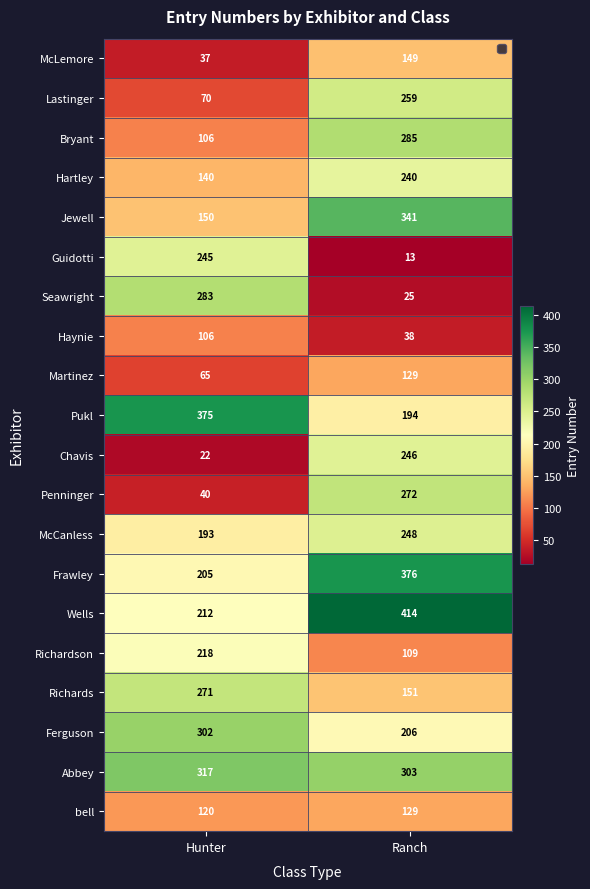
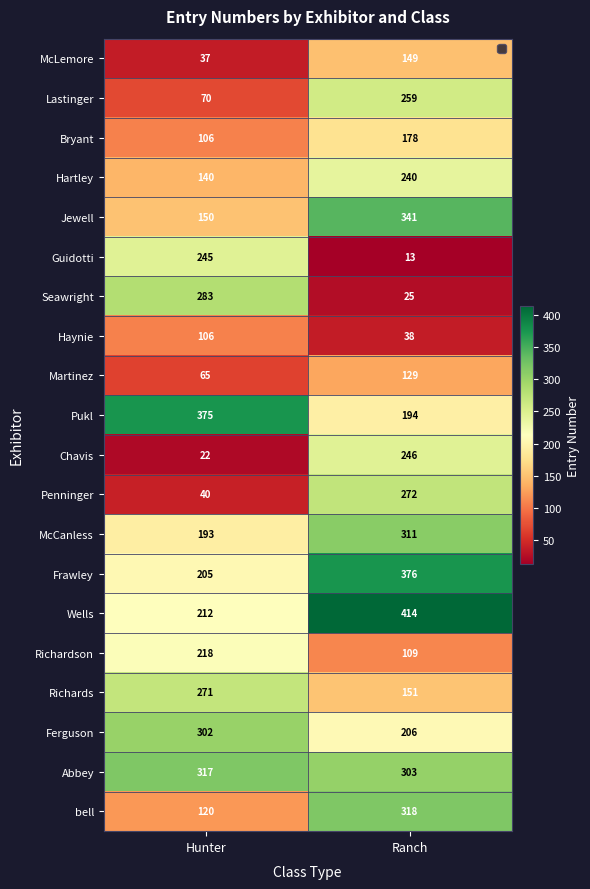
  {
    "McLemore": {
      "Hunter": 37,
      "Ranch": 149
    },
    "Lastinger": {
      "Hunter": 70,
      "Ranch": 259
    },
    "Bryant": {
      "Hunter": 106,
-     "Ranch": 285
+     "Ranch": 178
    },
    "Hartley": {
      "Hunter": 140,
      "Ranch": 240
    },
    "Jewell": {
      "Hunter": 150,
      "Ranch": 341
    },
    "Guidotti": {
      "Hunter": 245,
      "Ranch": 13
    },
    "Seawright": {
      "Hunter": 283,
      "Ranch": 25
    },
    "Haynie": {
      "Hunter": 106,
      "Ranch": 38
    },
    "Martinez": {
      "Hunter": 65,
      "Ranch": 129
    },
    "Pukl": {
      "Hunter": 375,
      "Ranch": 194
    },
    "Chavis": {
      "Hunter": 22,
      "Ranch": 246
    },
    "Penninger": {
      "Hunter": 40,
      "Ranch": 272
    },
    "McCanless": {
      "Hunter": 193,
-     "Ranch": 248
+     "Ranch": 311
    },
    "Frawley": {
      "Hunter": 205,
      "Ranch": 376
    },
    "Wells": {
      "Hunter": 212,
      "Ranch": 414
    },
    "Richardson": {
      "Hunter": 218,
      "Ranch": 109
    },
    "Richards": {
      "Hunter": 271,
      "Ranch": 151
    },
    "Ferguson": {
      "Hunter": 302,
      "Ranch": 206
    },
    "Abbey": {
      "Hunter": 317,
      "Ranch": 303
    },
    "bell": {
      "Hunter": 120,
-     "Ranch": 129
+     "Ranch": 318
    }
  }
